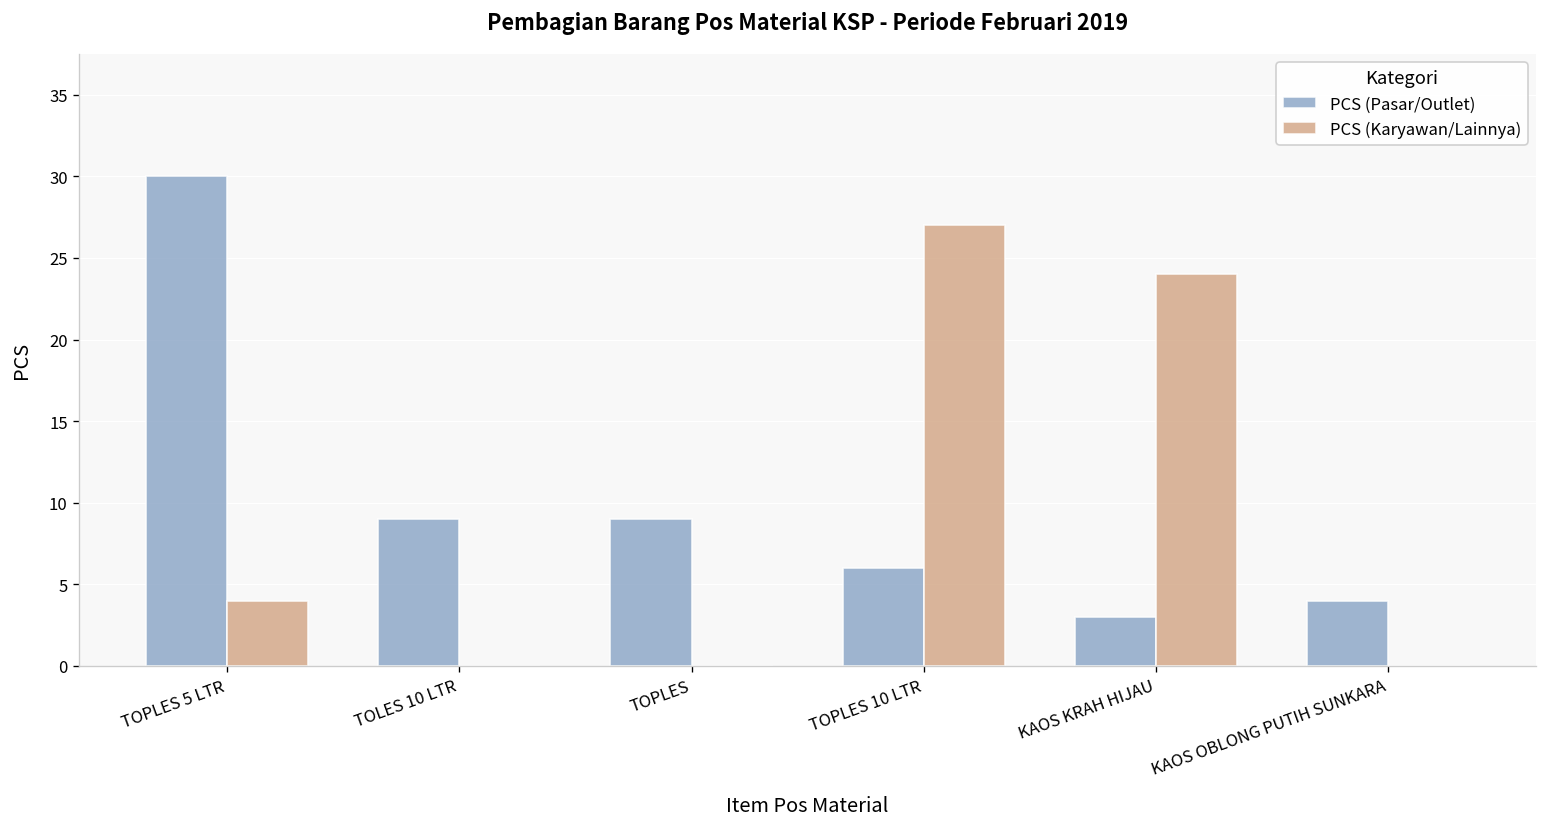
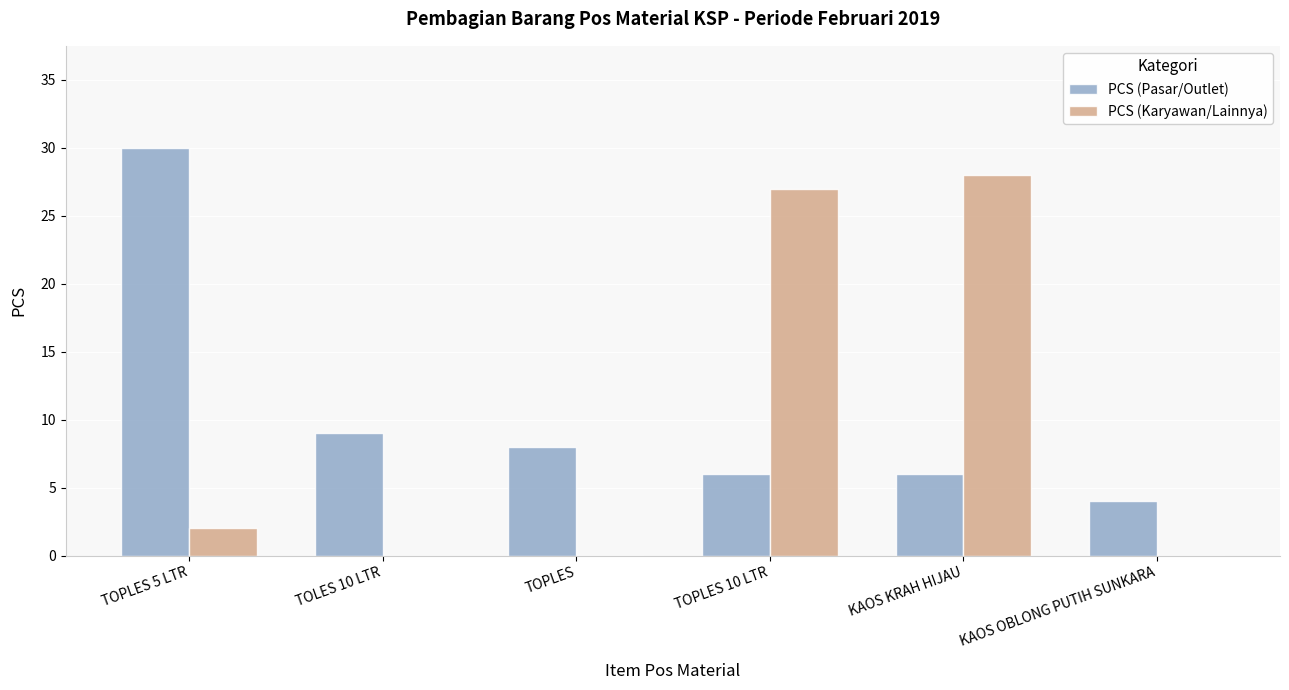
  {
    "PCS (Pasar/Outlet)": {
      "TOPLES 5 LTR": 30,
      "TOLES 10 LTR": 9,
-     "TOPLES": 9,
+     "TOPLES": 8,
      "TOPLES 10 LTR": 6,
-     "KAOS KRAH HIJAU": 3,
+     "KAOS KRAH HIJAU": 6,
      "KAOS OBLONG PUTIH SUNKARA": 4
    },
    "PCS (Karyawan/Lainnya)": {
-     "TOPLES 5 LTR": 4,
+     "TOPLES 5 LTR": 2,
      "TOLES 10 LTR": 0,
      "TOPLES": 0,
      "TOPLES 10 LTR": 27,
-     "KAOS KRAH HIJAU": 24,
+     "KAOS KRAH HIJAU": 28,
      "KAOS OBLONG PUTIH SUNKARA": 0
    }
  }
